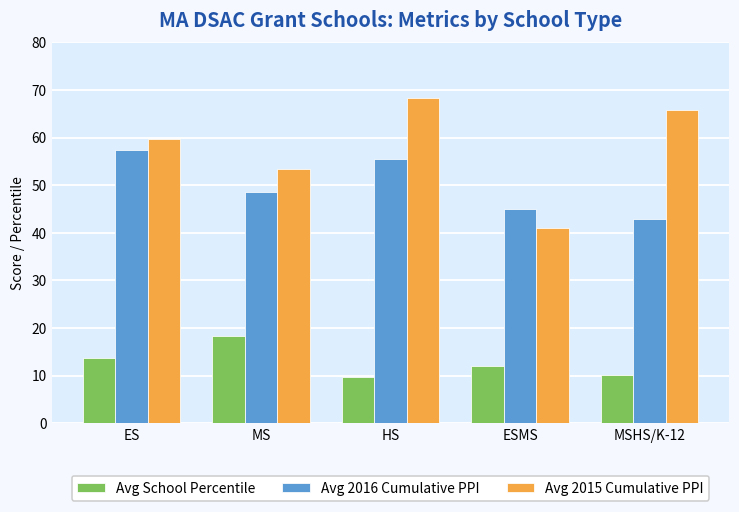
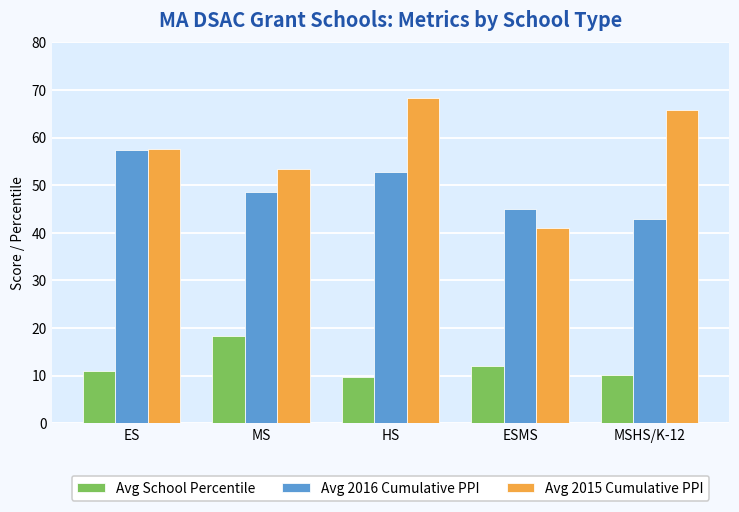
  {
    "Avg School Percentile": {
-     "ES": 14,
+     "ES": 11,
      "MS": 18,
      "HS": 10,
      "ESMS": 12,
      "MSHS/K-12": 10
    },
    "Avg 2016 Cumulative PPI": {
      "ES": 57,
      "MS": 49,
-     "HS": 56,
+     "HS": 53,
      "ESMS": 45,
      "MSHS/K-12": 43
    },
    "Avg 2015 Cumulative PPI": {
-     "ES": 60,
+     "ES": 58,
      "MS": 54,
      "HS": 68,
      "ESMS": 41,
      "MSHS/K-12": 66
    }
  }
